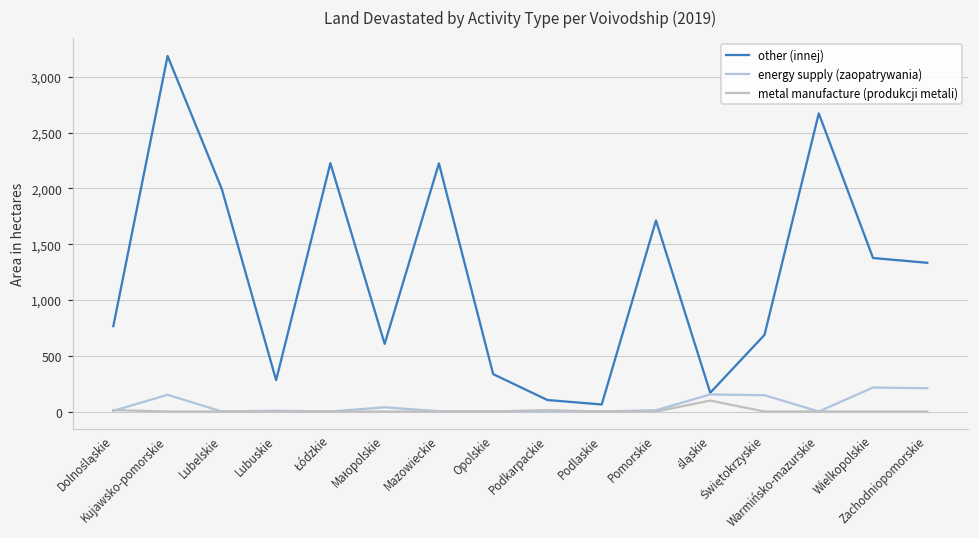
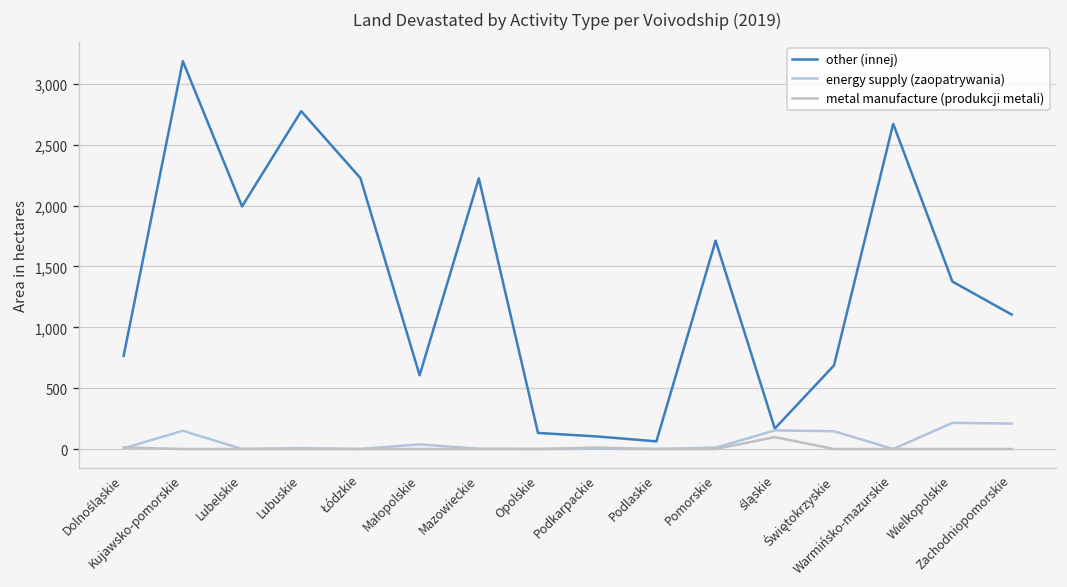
  {
    "other (innej)": {
      "Dolnośląskie": "770",
      "Kujawsko-pomorskie": "3,190",
      "Lubelskie": "1,990",
-     "Lubuskie": "280",
+     "Lubuskie": "2,780",
      "Łódzkie": "2,230",
      "Małopolskie": "610",
      "Mazowieckie": "2,220",
-     "Opolskie": "340",
+     "Opolskie": "130",
      "Podkarpackie": "100",
      "Podlaskie": "60",
      "Pomorskie": "1,710",
      "Świętokrzyskie": "690",
      "Warmińsko-mazurskie": "2,670",
      "Wielkopolskie": "1,380",
-     "Zachodniopomorskie": "1,330"
+     "Zachodniopomorskie": "1,110"
    }
  }
